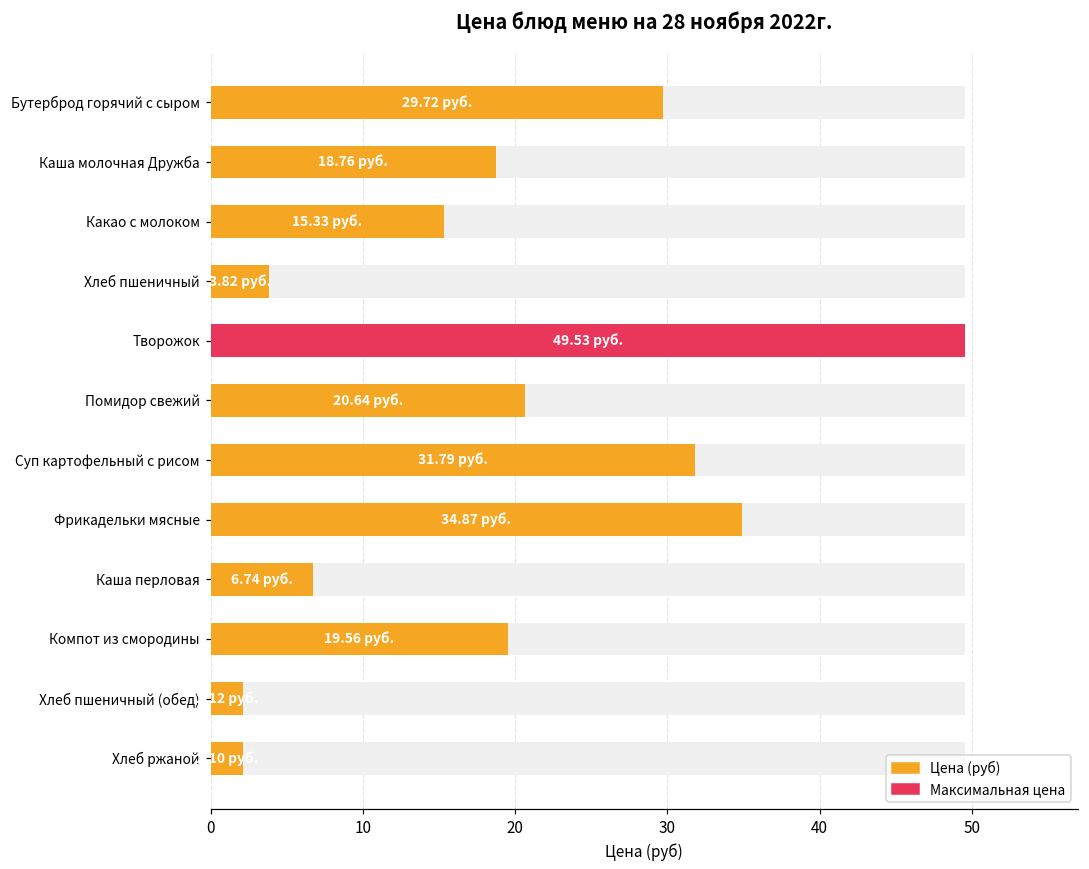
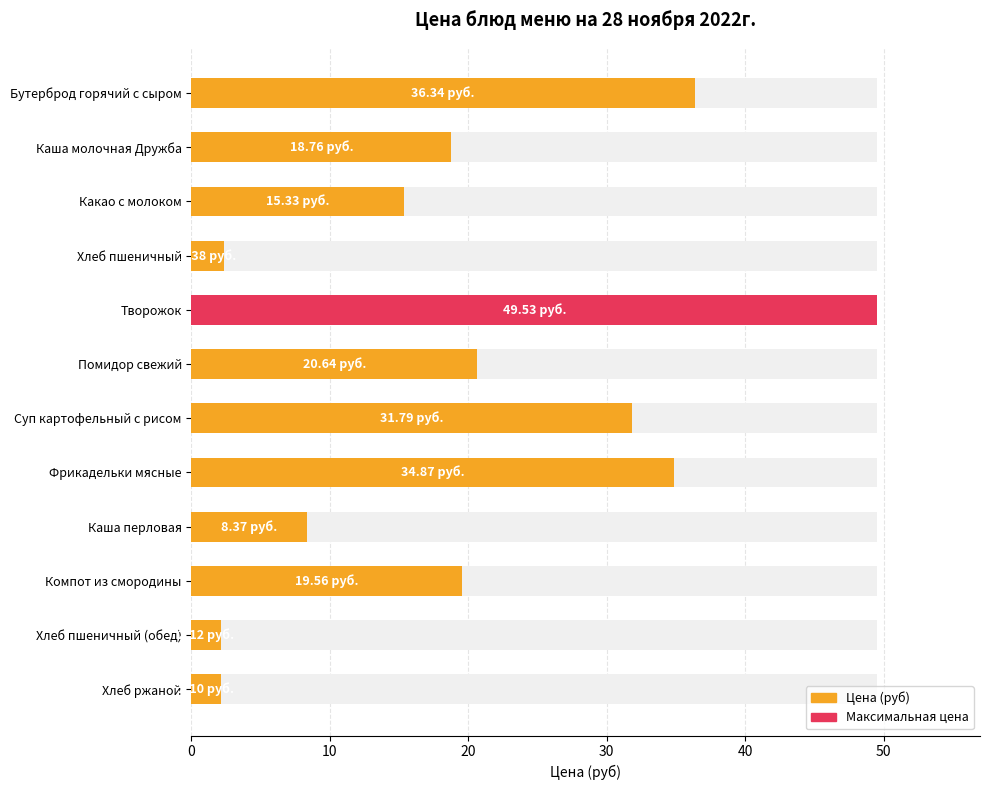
  {
    "Цена (руб)": {
-     "Бутерброд горячий с сыром": 29.72,
-     "Хлеб пшеничный": 3.82,
+     "Бутерброд горячий с сыром": 36.34,
+     "Хлеб пшеничный": 2.38,
      "Творожок": 49.53,
-     "Каша перловая": 6.74
+     "Каша перловая": 8.37
    },
    "Максимальная цена": {
      "Творожок": 49.53
    }
  }
